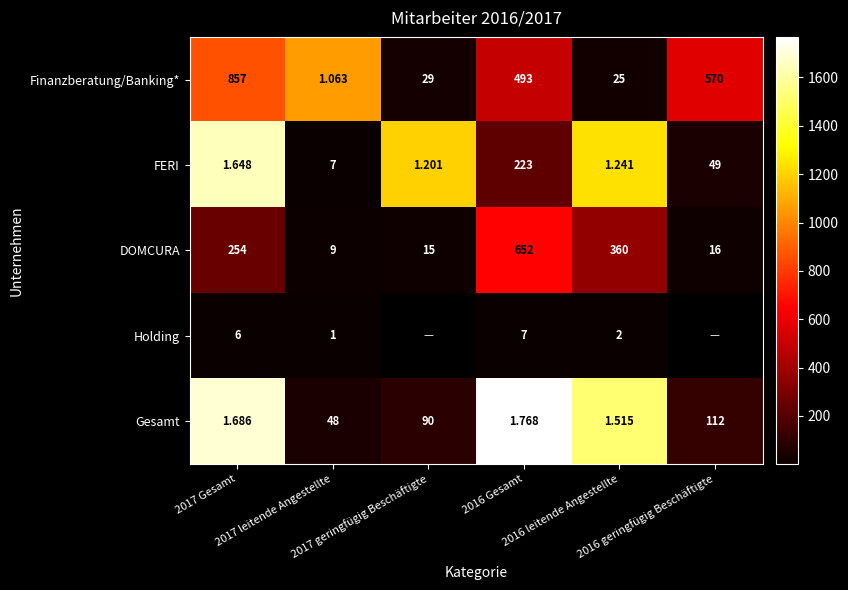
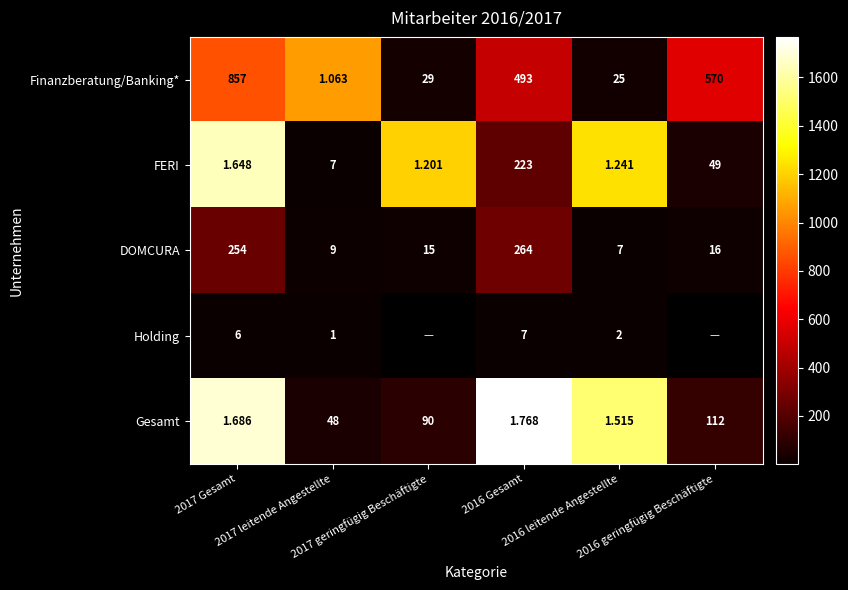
  {
    "Finanzberatung/Banking*": {
      "2017 Gesamt": 857,
      "2017 leitende Angestellte": 1.063,
      "2017 geringfügig Beschäftigte": 29,
      "2016 Gesamt": 493,
      "2016 leitende Angestellte": 25,
      "2016 geringfügig Beschäftigte": 570
    },
    "FERI": {
      "2017 Gesamt": 1.648,
      "2017 leitende Angestellte": 7,
      "2017 geringfügig Beschäftigte": 1.201,
      "2016 Gesamt": 223,
      "2016 leitende Angestellte": 1.241,
      "2016 geringfügig Beschäftigte": 49
    },
    "DOMCURA": {
      "2017 Gesamt": 254,
      "2017 leitende Angestellte": 9,
      "2017 geringfügig Beschäftigte": 15,
-     "2016 Gesamt": 652,
-     "2016 leitende Angestellte": 360,
+     "2016 Gesamt": 264,
+     "2016 leitende Angestellte": 7,
      "2016 geringfügig Beschäftigte": 16
    },
    "Holding": {
      "2017 Gesamt": 6,
      "2017 leitende Angestellte": 1,
      "2016 Gesamt": 7,
      "2016 leitende Angestellte": 2
    },
    "Gesamt": {
      "2017 Gesamt": 1.686,
      "2017 leitende Angestellte": 48,
      "2017 geringfügig Beschäftigte": 90,
      "2016 Gesamt": 1.768,
      "2016 leitende Angestellte": 1.515,
      "2016 geringfügig Beschäftigte": 112
    }
  }
